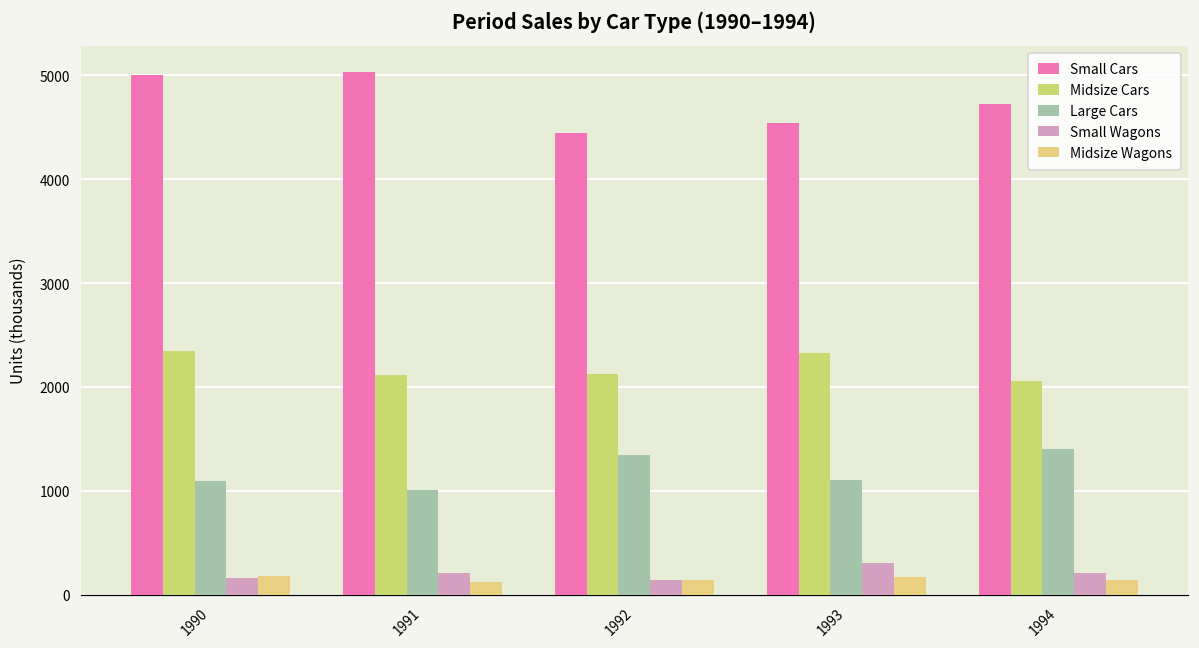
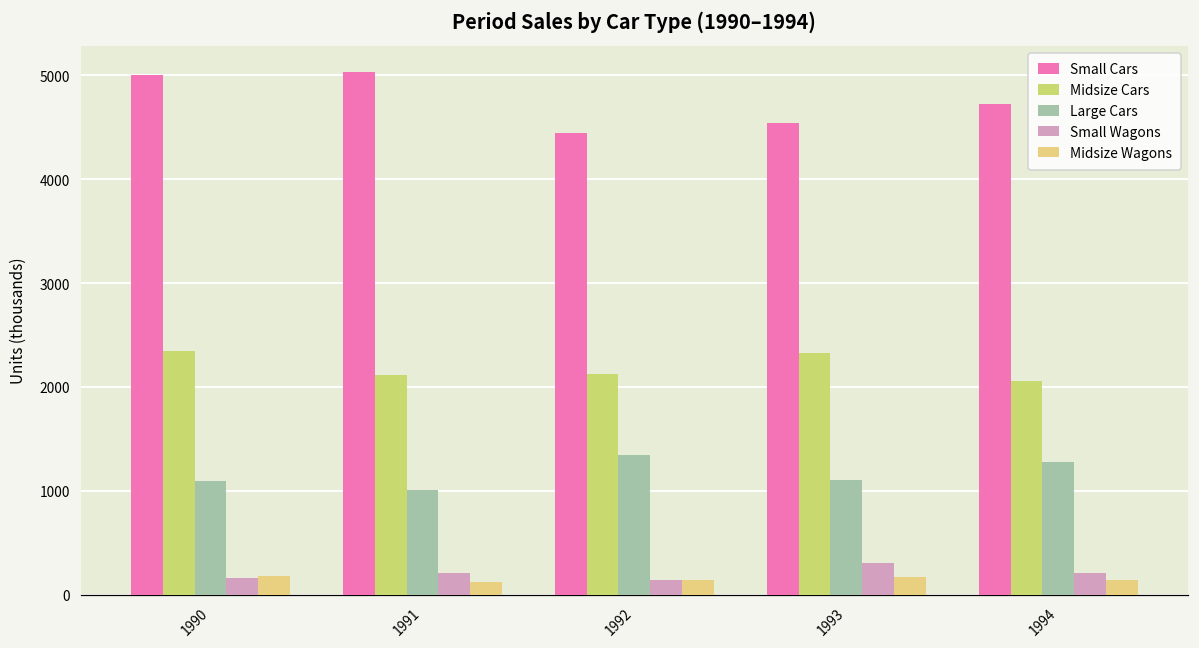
  {
    "Large Cars": {
      "1990": 1100,
      "1991": 1000,
      "1992": 1300,
      "1993": 1100,
-     "1994": 1400
+     "1994": 1300
    }
  }
